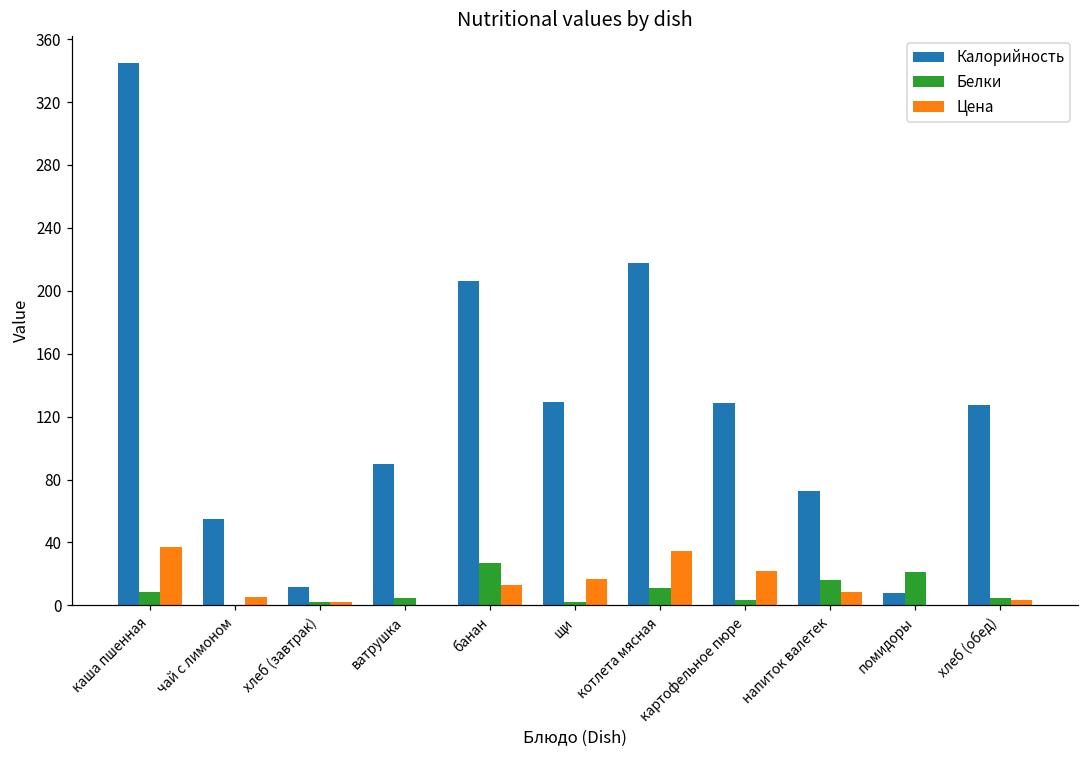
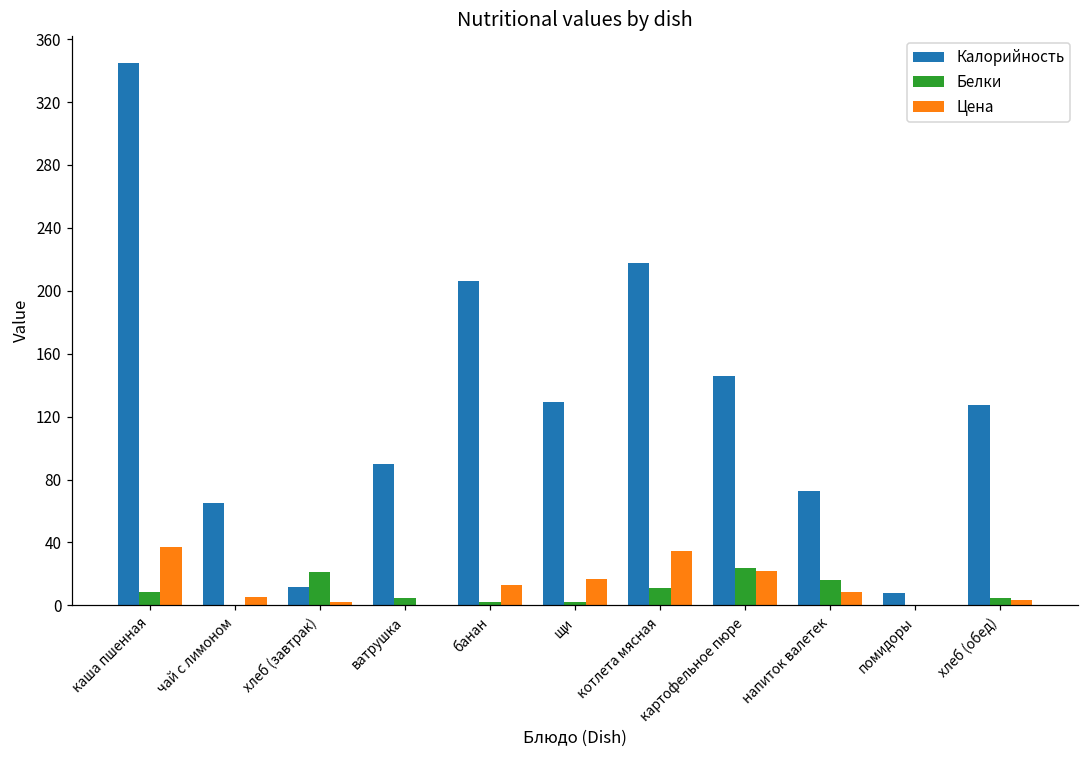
  {
    "Калорийность": {
      "каша пшенная": 345,
-     "чай с лимоном": 55,
+     "чай с лимоном": 65,
      "хлеб (завтрак)": 11,
      "ватрушка": 90,
      "банан": 206,
      "щи": 129,
      "котлета мясная": 218,
-     "картофельное пюре": 129,
+     "картофельное пюре": 146,
      "напиток валетек": 73,
      "помидоры": 8,
      "хлеб (обед)": 127
    },
    "Белки": {
      "каша пшенная": 8,
-     "хлеб (завтрак)": 2,
+     "хлеб (завтрак)": 21,
      "ватрушка": 4,
-     "банан": 27,
+     "банан": 2,
      "щи": 2,
      "котлета мясная": 11,
-     "картофельное пюре": 3,
+     "картофельное пюре": 24,
      "напиток валетек": 16,
-     "помидоры": 21,
+     "помидоры": 1,
      "хлеб (обед)": 5
    },
    "Цена": {
      "каша пшенная": 37,
      "чай с лимоном": 6,
      "хлеб (завтрак)": 2,
      "ватрушка": 0,
      "банан": 13,
      "щи": 17,
      "котлета мясная": 35,
      "картофельное пюре": 22,
      "напиток валетек": 9,
      "помидоры": 0,
      "хлеб (обед)": 4
    }
  }
